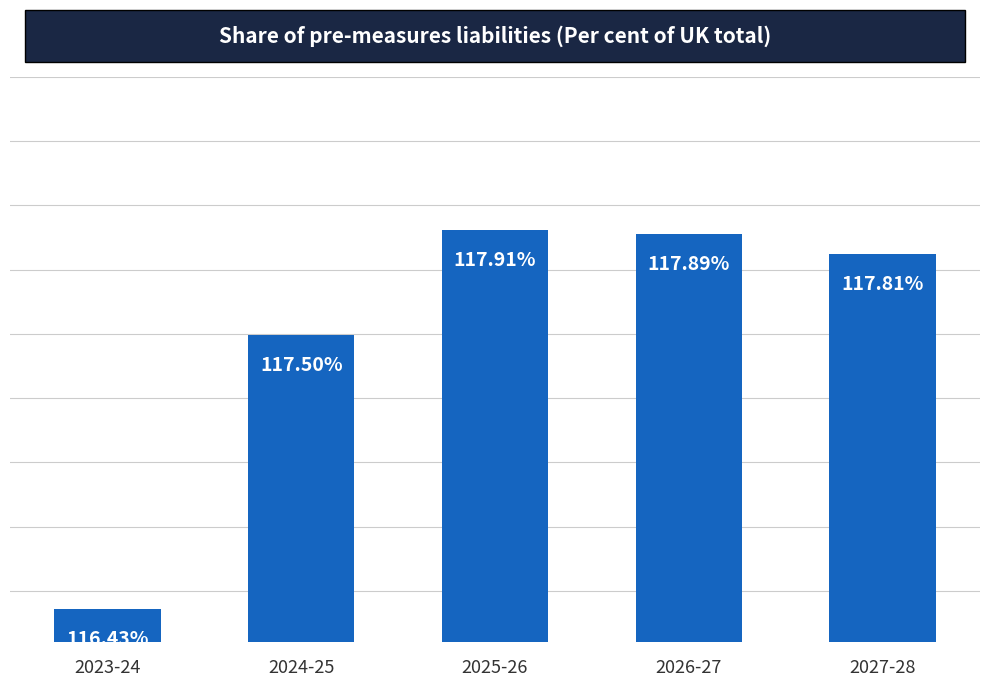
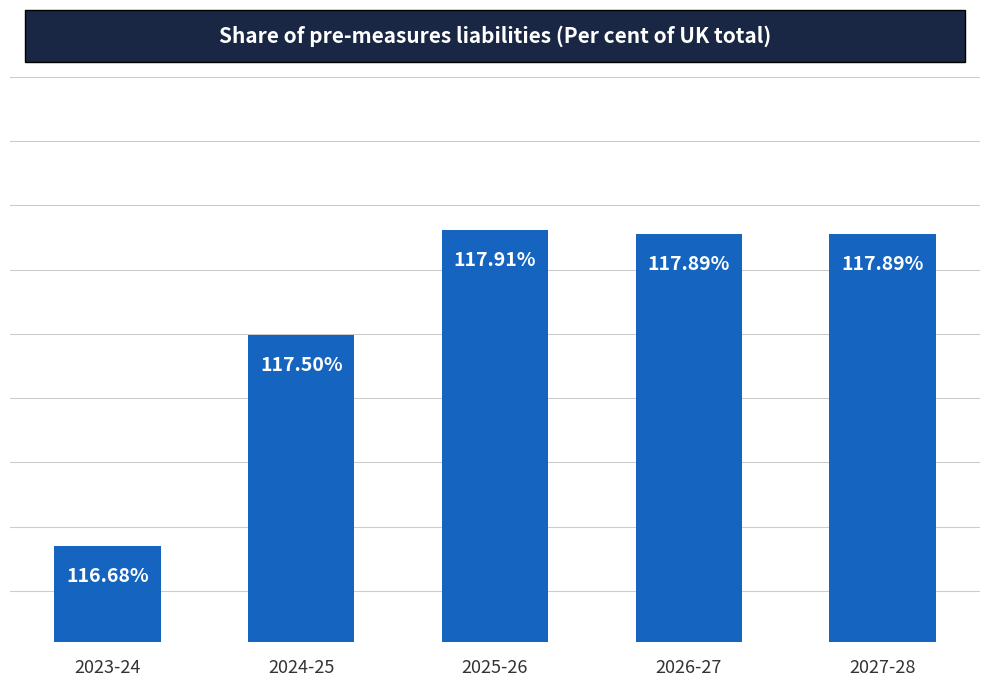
  {
-   "2023-24": "116.43%",
+   "2023-24": "116.68%",
    "2024-25": "117.50%",
    "2025-26": "117.91%",
    "2026-27": "117.89%",
-   "2027-28": "117.81%"
+   "2027-28": "117.89%"
  }
